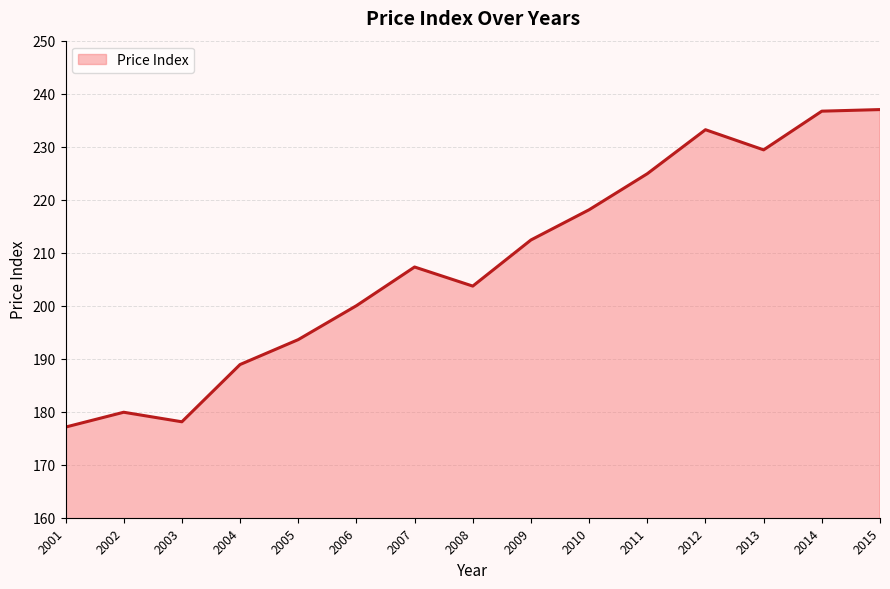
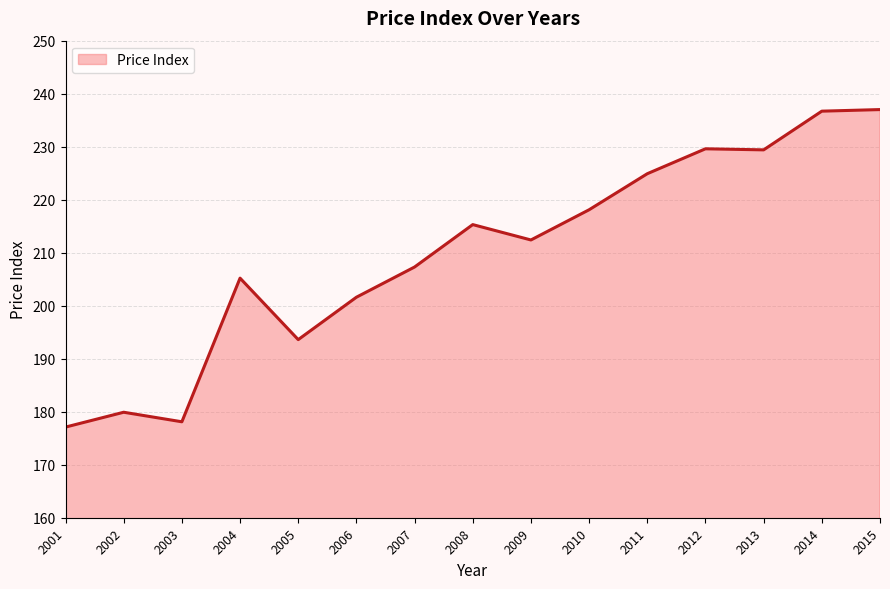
  {
    "2001": 177,
    "2002": 180,
    "2003": 178,
-   "2004": 189,
+   "2004": 205,
    "2005": 194,
-   "2006": 200,
+   "2006": 202,
    "2007": 207,
-   "2008": 204,
+   "2008": 215,
    "2009": 212,
    "2010": 218,
    "2011": 225,
-   "2012": 233,
+   "2012": 230,
    "2013": 229,
    "2014": 237,
    "2015": 237
  }
